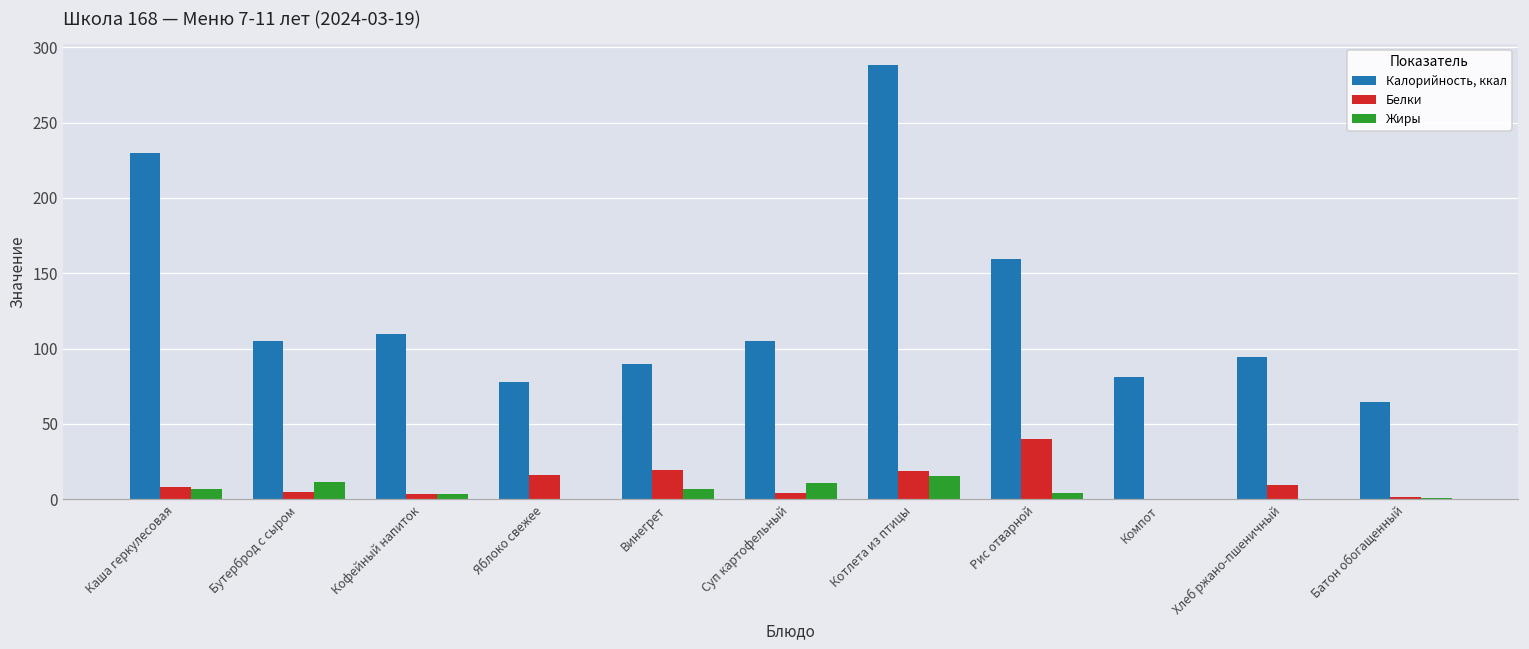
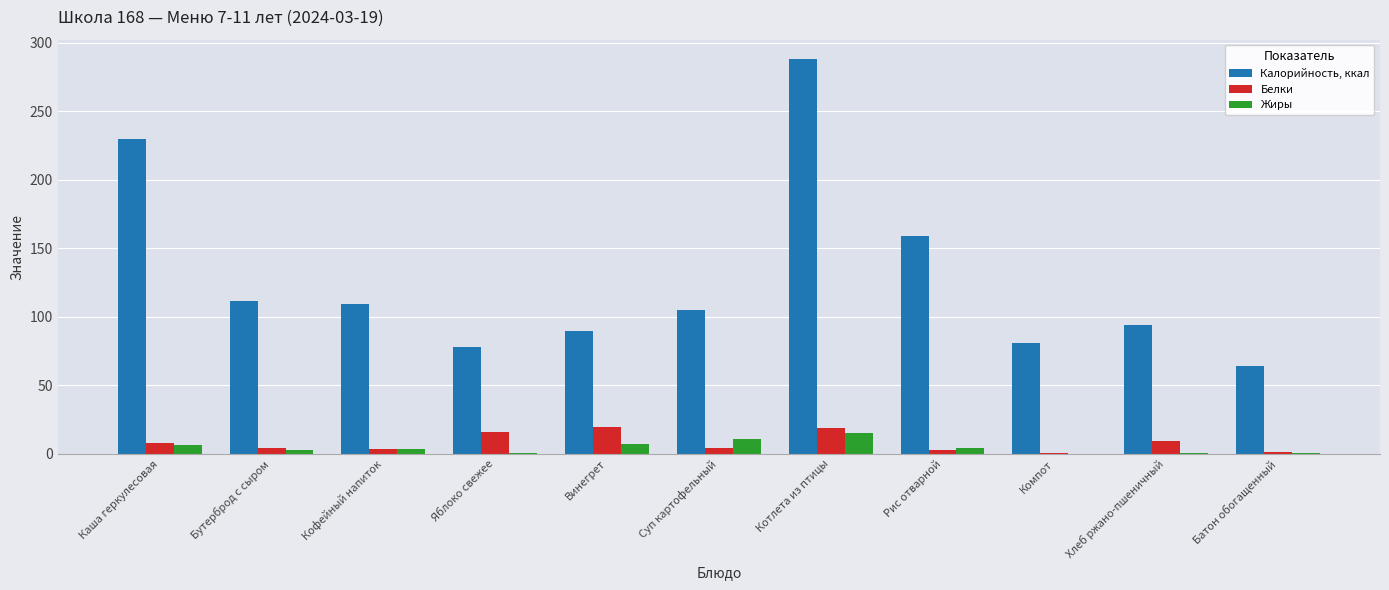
  {
    "Калорийность, ккал": {
      "Каша геркулесовая": 230,
-     "Бутерброд с сыром": 105,
+     "Бутерброд с сыром": 112,
      "Кофейный напиток": 109,
      "Яблоко свежее": 78,
      "Винегрет": 90,
      "Суп картофельный": 105,
      "Котлета из птицы": 288,
      "Рис отварной": 159,
      "Компот": 81,
      "Хлеб ржано-пшеничный": 94,
      "Батон обогащенный": 64
    },
    "Белки": {
      "Каша геркулесовая": 8,
      "Бутерброд с сыром": 5,
      "Кофейный напиток": 4,
      "Яблоко свежее": 16,
      "Винегрет": 20,
      "Суп картофельный": 4,
      "Котлета из птицы": 19,
-     "Рис отварной": 40,
+     "Рис отварной": 3,
      "Хлеб ржано-пшеничный": 10
    },
    "Жиры": {
      "Каша геркулесовая": 7,
-     "Бутерброд с сыром": 12,
+     "Бутерброд с сыром": 3,
      "Кофейный напиток": 4,
      "Винегрет": 7,
      "Суп картофельный": 11,
      "Котлета из птицы": 15,
      "Рис отварной": 4,
      "Компот": 0
    }
  }
